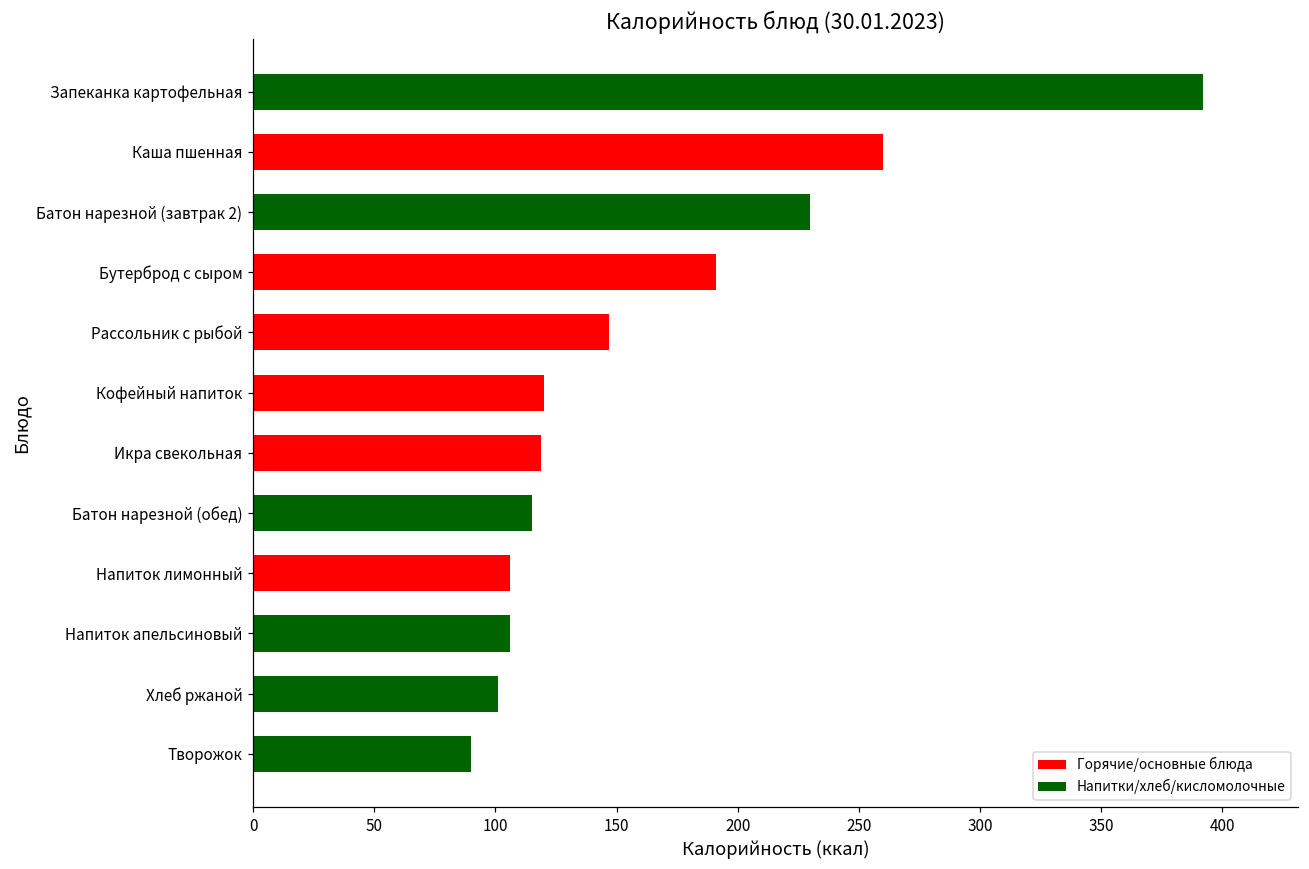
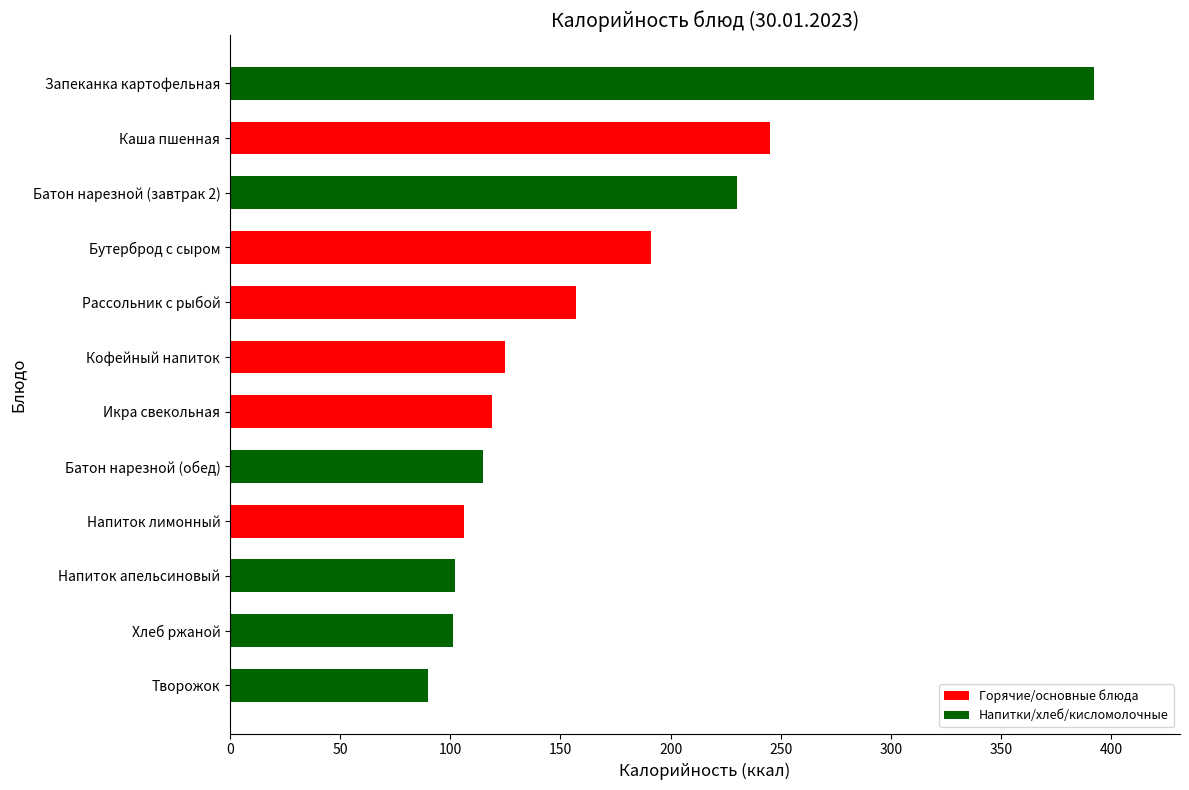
  {
    "Запеканка картофельная": 392,
-   "Каша пшенная": 260,
+   "Каша пшенная": 245,
    "Батон нарезной (завтрак 2)": 230,
    "Бутерброд с сыром": 191,
-   "Рассольник с рыбой": 147,
-   "Кофейный напиток": 120,
+   "Рассольник с рыбой": 157,
+   "Кофейный напиток": 125,
    "Икра свекольная": 119,
    "Батон нарезной (обед)": 115,
    "Напиток лимонный": 106,
-   "Напиток апельсиновый": 106,
+   "Напиток апельсиновый": 102,
    "Хлеб ржаной": 101,
    "Творожок": 90
  }
